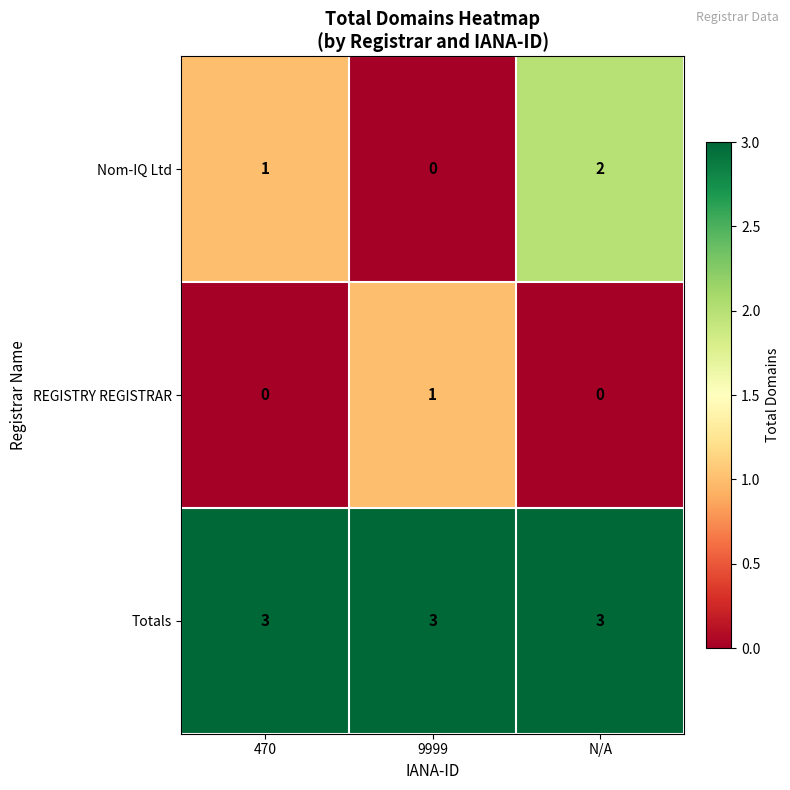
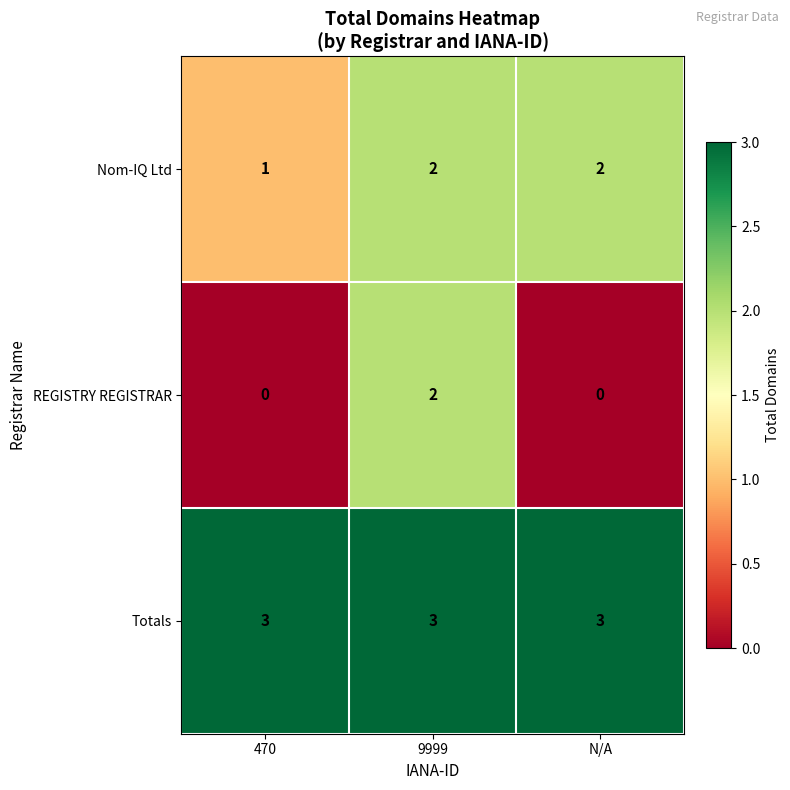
  {
    "Nom-IQ Ltd": {
      "470": 1,
-     "9999": 0,
+     "9999": 2,
      "N/A": 2
    },
    "REGISTRY REGISTRAR": {
      "470": 0,
-     "9999": 1,
+     "9999": 2,
      "N/A": 0
    },
    "Totals": {
      "470": 3,
      "9999": 3,
      "N/A": 3
    }
  }
